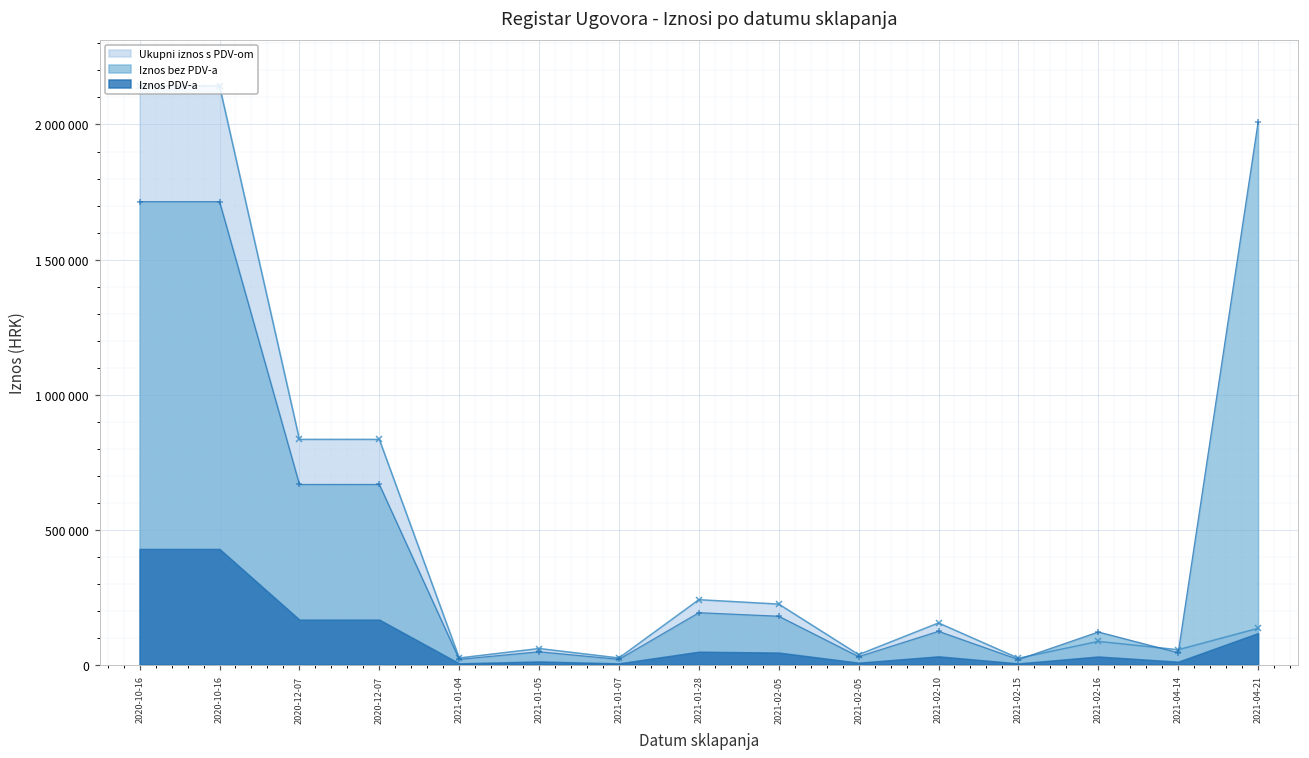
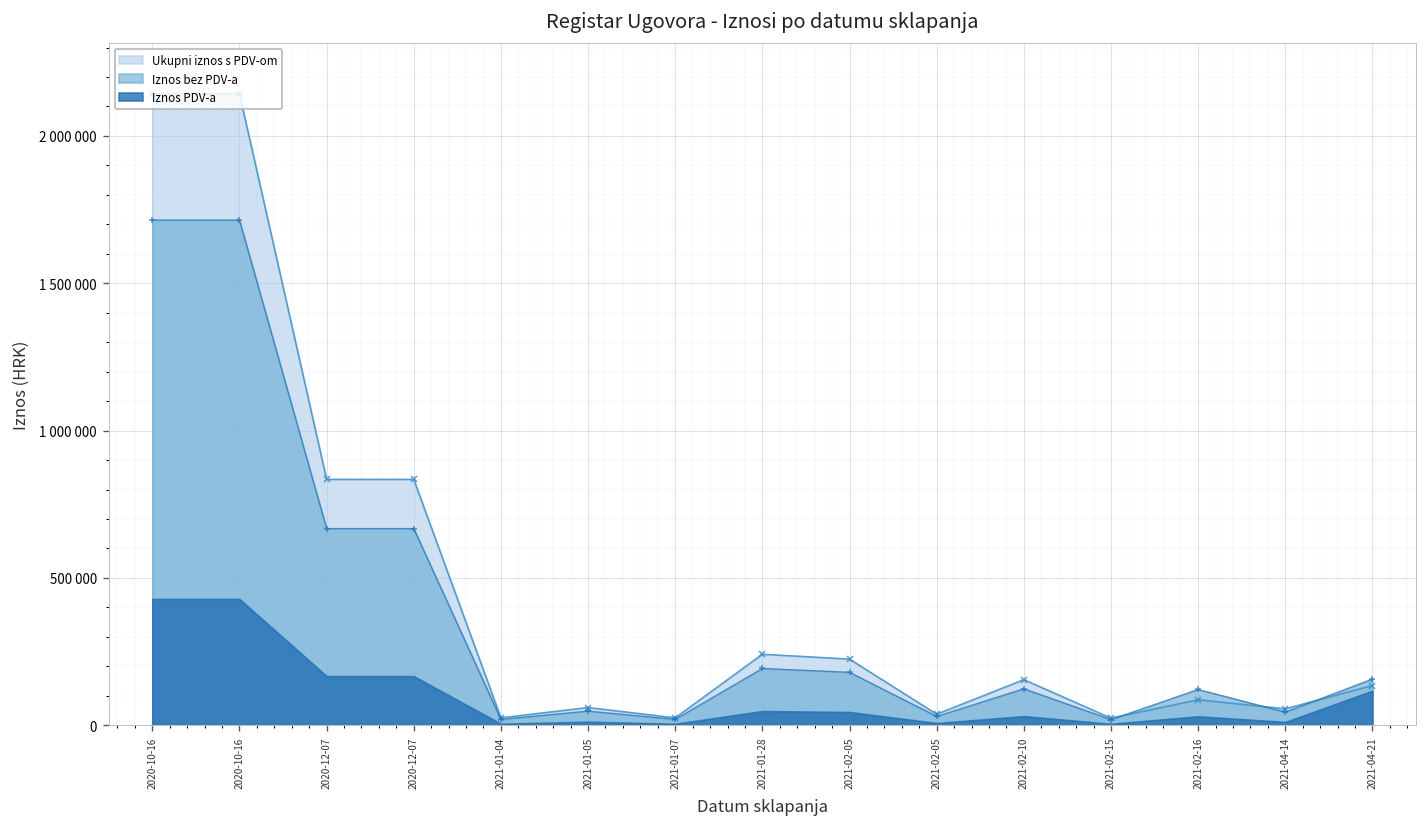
  {
    "Ukupni iznos s PDV-om": {
      "2021-01-05": 60000,
      "2021-01-28": 240000,
      "2021-02-10": 150000,
      "2021-02-16": 90000,
      "2021-04-14": 60000,
      "2021-04-21": 130000
    },
    "Iznos bez PDV-a": {
      "2021-01-05": 50000,
      "2021-01-28": 190000,
      "2021-02-10": 120000,
      "2021-02-16": 120000,
      "2021-04-14": 40000,
-     "2021-04-21": 2010000
+     "2021-04-21": 160000
    },
    "Iznos PDV-a": {
      "2021-01-05": 10000,
      "2021-01-28": 50000,
      "2021-02-10": 30000,
      "2021-02-16": 30000,
      "2021-04-14": 10000,
      "2021-04-21": 120000
    }
  }
